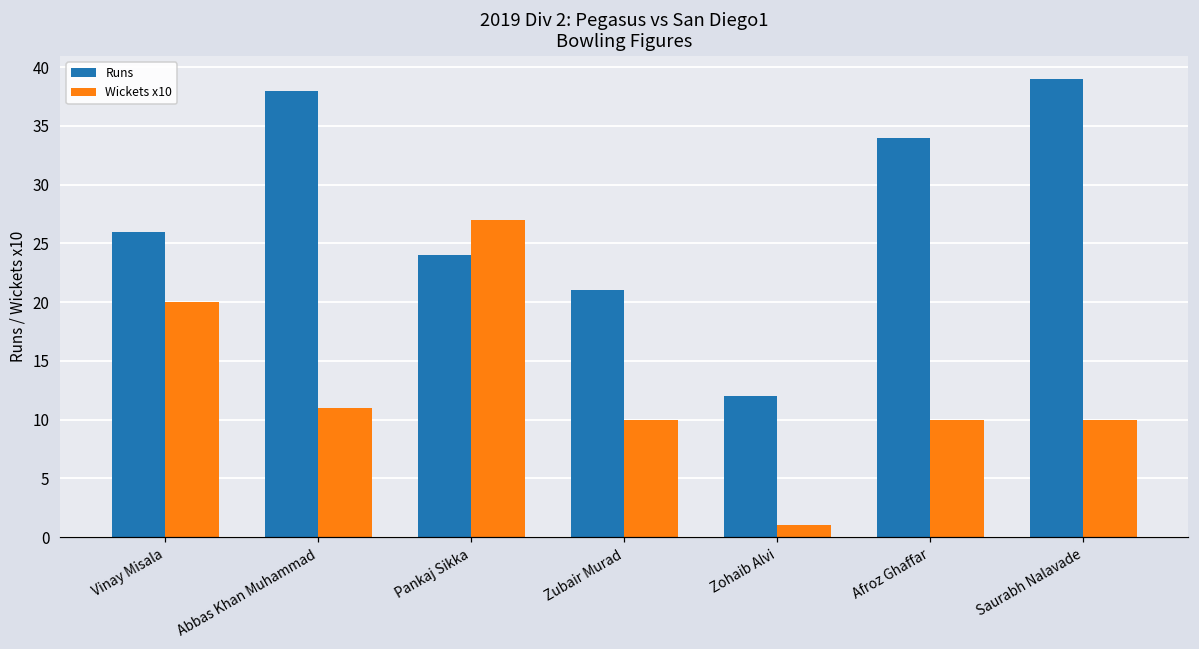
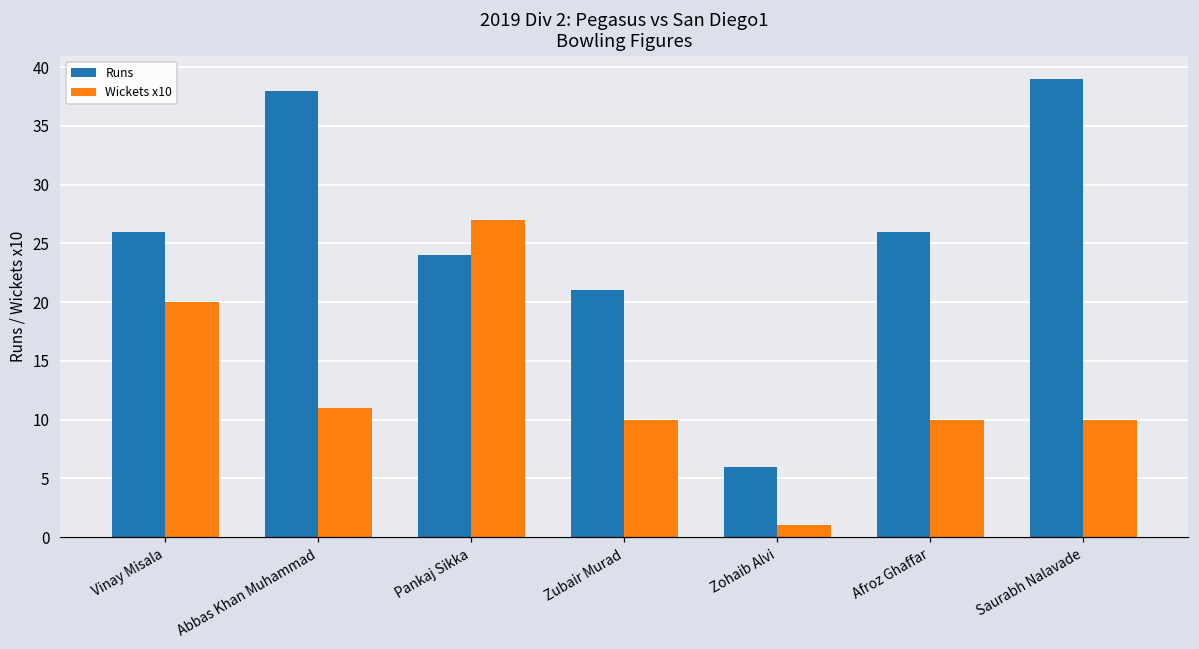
  {
    "Runs": {
      "Vinay Misala": 26,
      "Abbas Khan Muhammad": 38,
      "Pankaj Sikka": 24,
      "Zubair Murad": 21,
-     "Zohaib Alvi": 12,
-     "Afroz Ghaffar": 34,
+     "Zohaib Alvi": 6,
+     "Afroz Ghaffar": 26,
      "Saurabh Nalavade": 39
    },
    "Wickets x10": {
      "Vinay Misala": 20,
      "Abbas Khan Muhammad": 11,
      "Pankaj Sikka": 27,
      "Zubair Murad": 10,
      "Zohaib Alvi": 1,
      "Afroz Ghaffar": 10,
      "Saurabh Nalavade": 10
    }
  }
